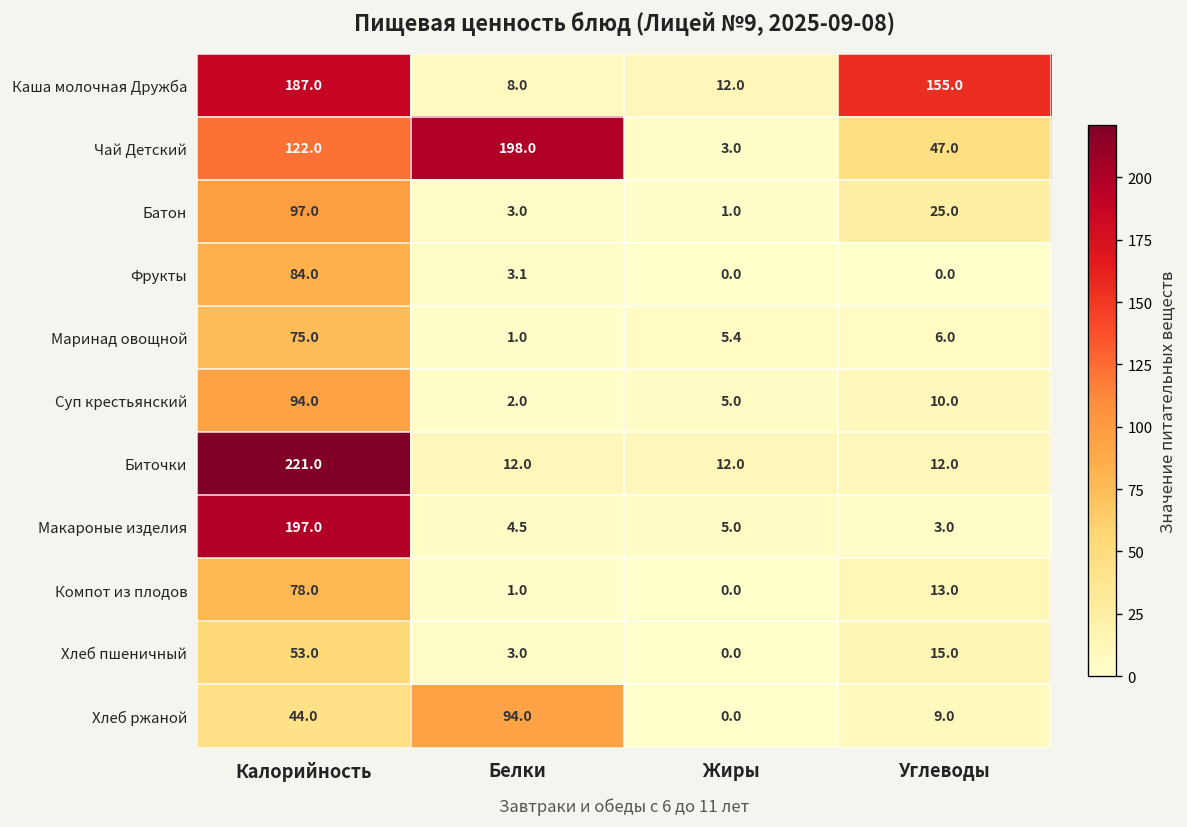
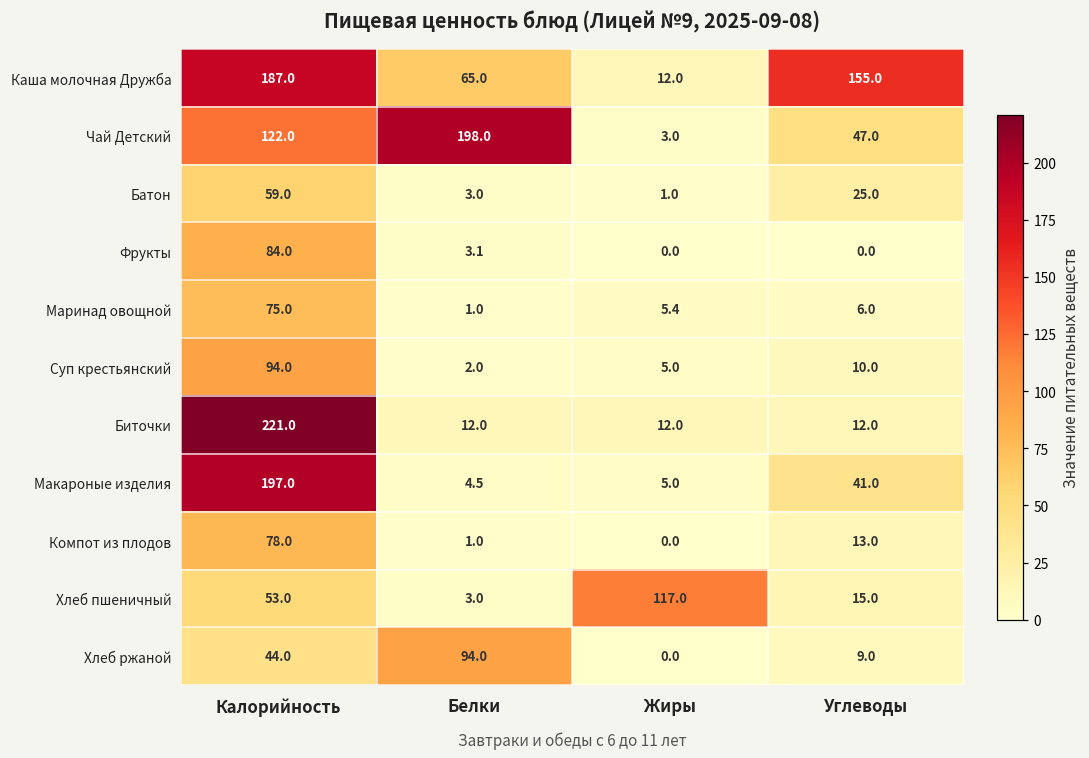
  {
    "Каша молочная Дружба": {
      "Калорийность": 187.0,
-     "Белки": 8.0,
+     "Белки": 65.0,
      "Жиры": 12.0,
      "Углеводы": 155.0
    },
    "Чай Детский": {
      "Калорийность": 122.0,
      "Белки": 198.0,
      "Жиры": 3.0,
      "Углеводы": 47.0
    },
    "Батон": {
-     "Калорийность": 97.0,
+     "Калорийность": 59.0,
      "Белки": 3.0,
      "Жиры": 1.0,
      "Углеводы": 25.0
    },
    "Фрукты": {
      "Калорийность": 84.0,
      "Белки": 3.1,
      "Жиры": 0.0,
      "Углеводы": 0.0
    },
    "Маринад овощной": {
      "Калорийность": 75.0,
      "Белки": 1.0,
      "Жиры": 5.4,
      "Углеводы": 6.0
    },
    "Суп крестьянский": {
      "Калорийность": 94.0,
      "Белки": 2.0,
      "Жиры": 5.0,
      "Углеводы": 10.0
    },
    "Биточки": {
      "Калорийность": 221.0,
      "Белки": 12.0,
      "Жиры": 12.0,
      "Углеводы": 12.0
    },
    "Макароные изделия": {
      "Калорийность": 197.0,
      "Белки": 4.5,
      "Жиры": 5.0,
-     "Углеводы": 3.0
+     "Углеводы": 41.0
    },
    "Компот из плодов": {
      "Калорийность": 78.0,
      "Белки": 1.0,
      "Жиры": 0.0,
      "Углеводы": 13.0
    },
    "Хлеб пшеничный": {
      "Калорийность": 53.0,
      "Белки": 3.0,
-     "Жиры": 0.0,
+     "Жиры": 117.0,
      "Углеводы": 15.0
    },
    "Хлеб ржаной": {
      "Калорийность": 44.0,
      "Белки": 94.0,
      "Жиры": 0.0,
      "Углеводы": 9.0
    }
  }
